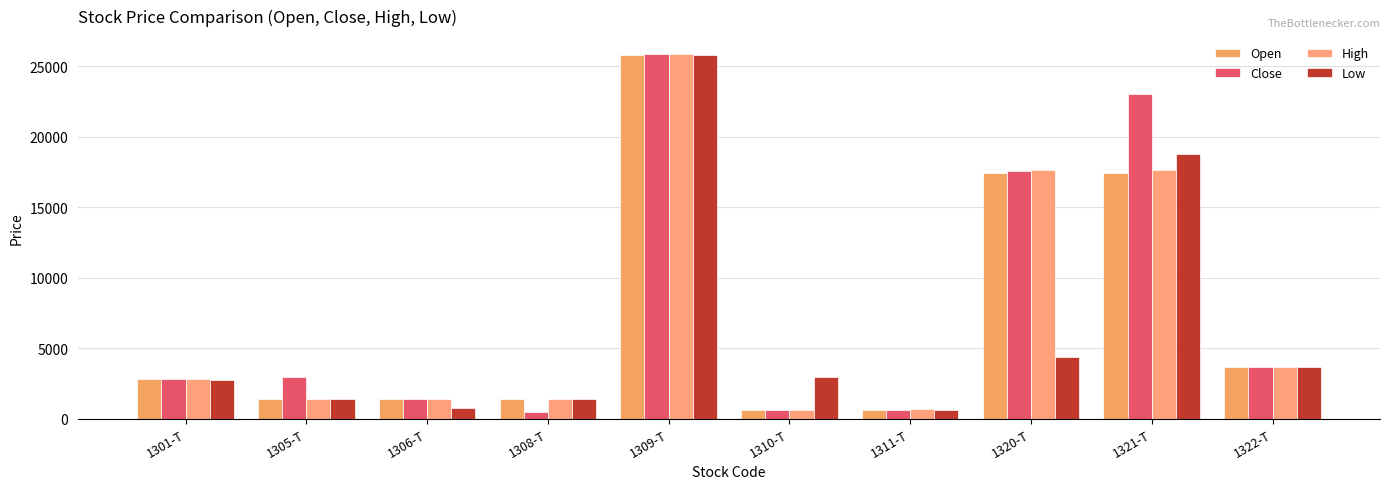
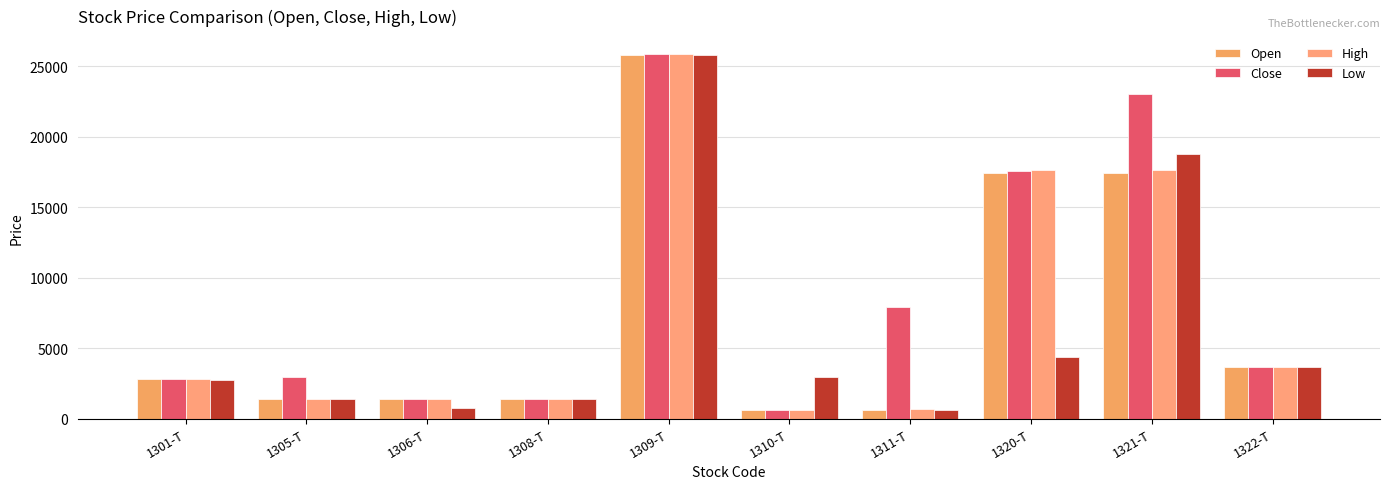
  {
    "Close": {
      "1301-T": 2800,
      "1305-T": 2900,
      "1306-T": 1400,
-     "1308-T": 500,
+     "1308-T": 1400,
      "1309-T": 25900,
      "1310-T": 600,
-     "1311-T": 600,
+     "1311-T": 7900,
      "1320-T": 17600,
      "1321-T": 23000,
      "1322-T": 3700
    },
    "Low": {
      "1301-T": 2800,
      "1305-T": 1400,
      "1306-T": 800,
      "1308-T": 1400,
      "1309-T": 25800,
      "1310-T": 2900,
      "1311-T": 600,
      "1320-T": 4400,
      "1321-T": 18800,
      "1322-T": 3700
    }
  }
